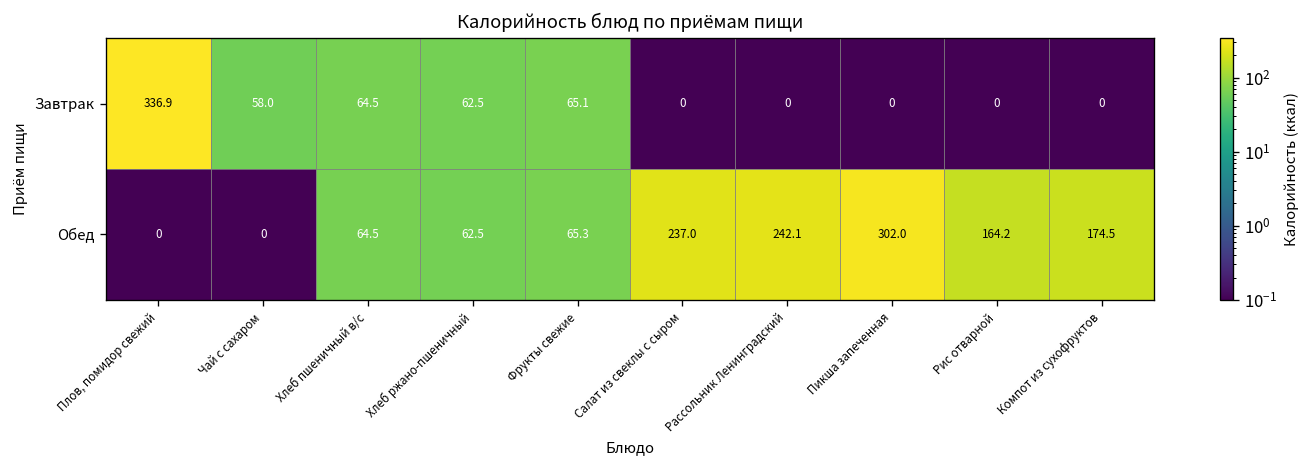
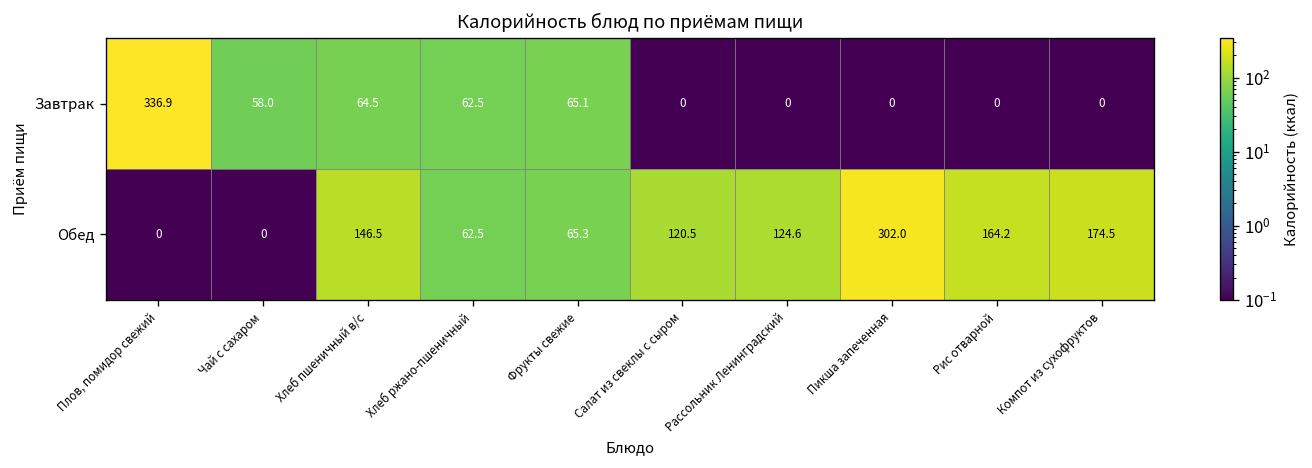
  {
    "Завтрак": {
      "Плов, помидор свежий": 336.9,
      "Чай с сахаром": 58.0,
      "Хлеб пшеничный в/с": 64.5,
      "Хлеб ржано-пшеничный": 62.5,
      "Фрукты свежие": 65.1,
      "Салат из свеклы с сыром": 0,
      "Рассольник Ленинградский": 0,
      "Пикша запеченная": 0,
      "Рис отварной": 0,
      "Компот из сухофруктов": 0
    },
    "Обед": {
      "Плов, помидор свежий": 0,
      "Чай с сахаром": 0,
-     "Хлеб пшеничный в/с": 64.5,
+     "Хлеб пшеничный в/с": 146.5,
      "Хлеб ржано-пшеничный": 62.5,
      "Фрукты свежие": 65.3,
-     "Салат из свеклы с сыром": 237.0,
-     "Рассольник Ленинградский": 242.1,
+     "Салат из свеклы с сыром": 120.5,
+     "Рассольник Ленинградский": 124.6,
      "Пикша запеченная": 302.0,
      "Рис отварной": 164.2,
      "Компот из сухофруктов": 174.5
    }
  }
